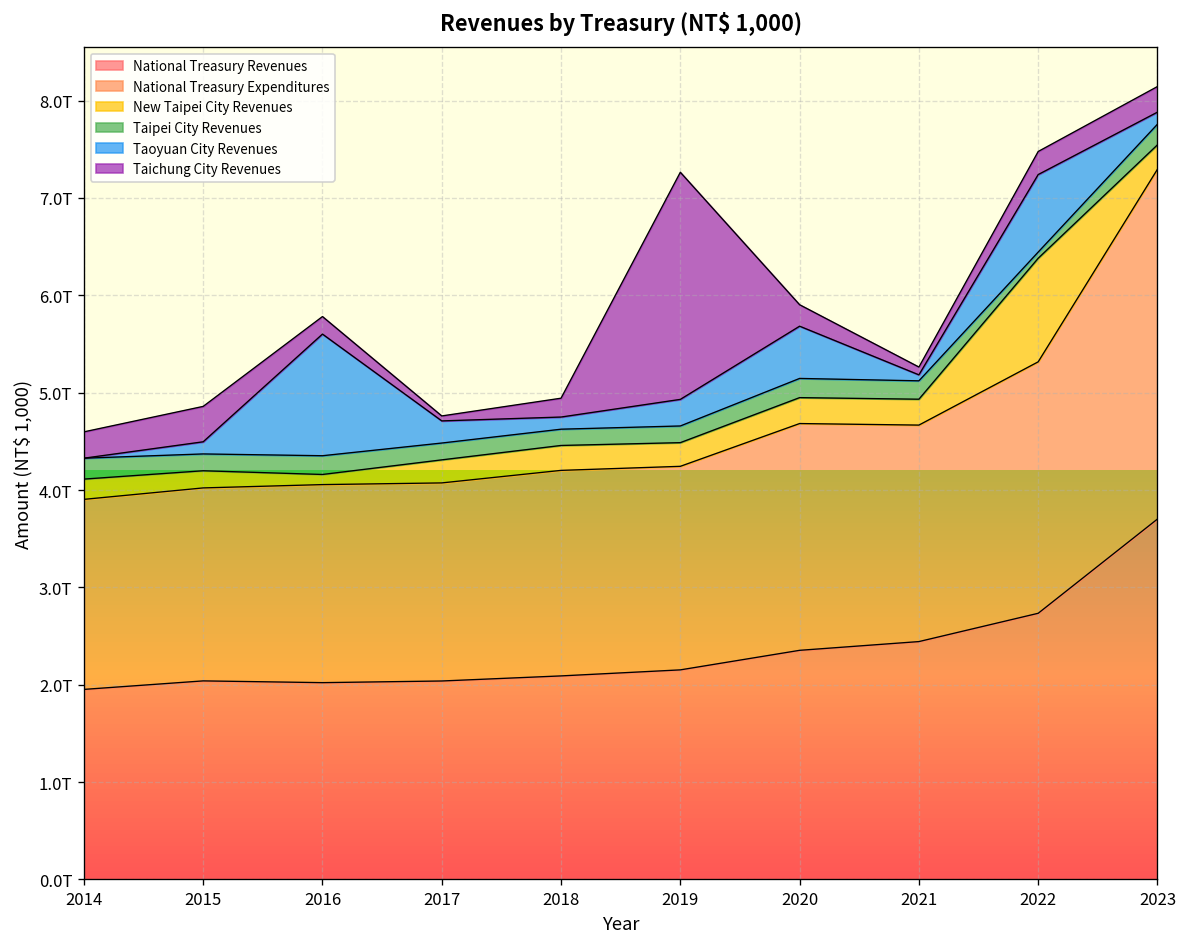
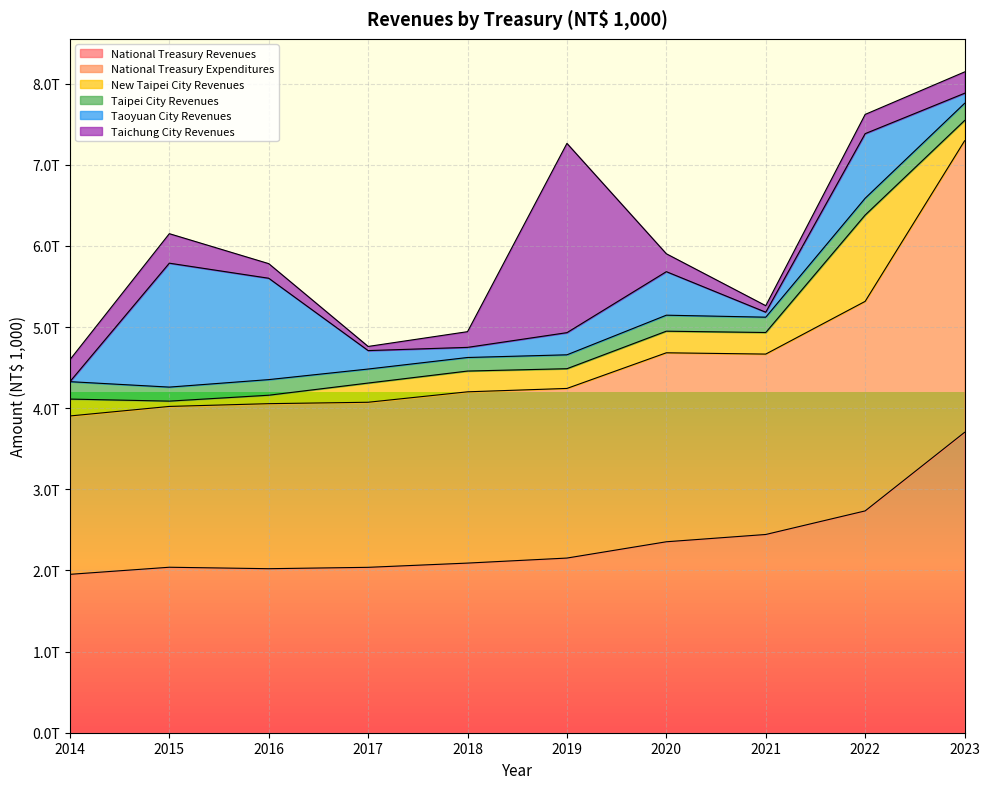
  {
    "New Taipei City Revenues": {
      "2014": "0.2T",
-     "2015": "0.2T",
+     "2015": "0.1T",
      "2016": "0.1T",
      "2017": "0.2T",
      "2018": "0.3T",
      "2019": "0.2T",
      "2020": "0.3T",
      "2021": "0.3T",
      "2022": "1.1T",
      "2023": "0.3T"
    },
    "Taipei City Revenues": {
      "2015": "0.2T",
      "2016": "0.2T",
      "2017": "0.2T",
      "2018": "0.2T",
      "2019": "0.2T",
      "2020": "0.2T",
      "2021": "0.2T",
-     "2022": "0.1T",
+     "2022": "0.2T",
      "2023": "0.2T"
    },
    "Taoyuan City Revenues": {
-     "2015": "0.1T",
+     "2015": "1.5T",
      "2016": "1.2T",
      "2017": "0.2T",
      "2018": "0.1T",
      "2019": "0.3T",
      "2020": "0.5T",
      "2021": "0.1T",
      "2022": "0.8T",
      "2023": "0.1T"
    },
    "Taichung City Revenues": {
      "2014": "0.3T",
      "2015": "0.4T",
      "2016": "0.2T",
      "2017": "0.1T",
      "2018": "0.2T",
      "2019": "2.3T",
      "2020": "0.2T",
      "2021": "0.1T",
      "2022": "0.2T",
      "2023": "0.3T"
    }
  }
